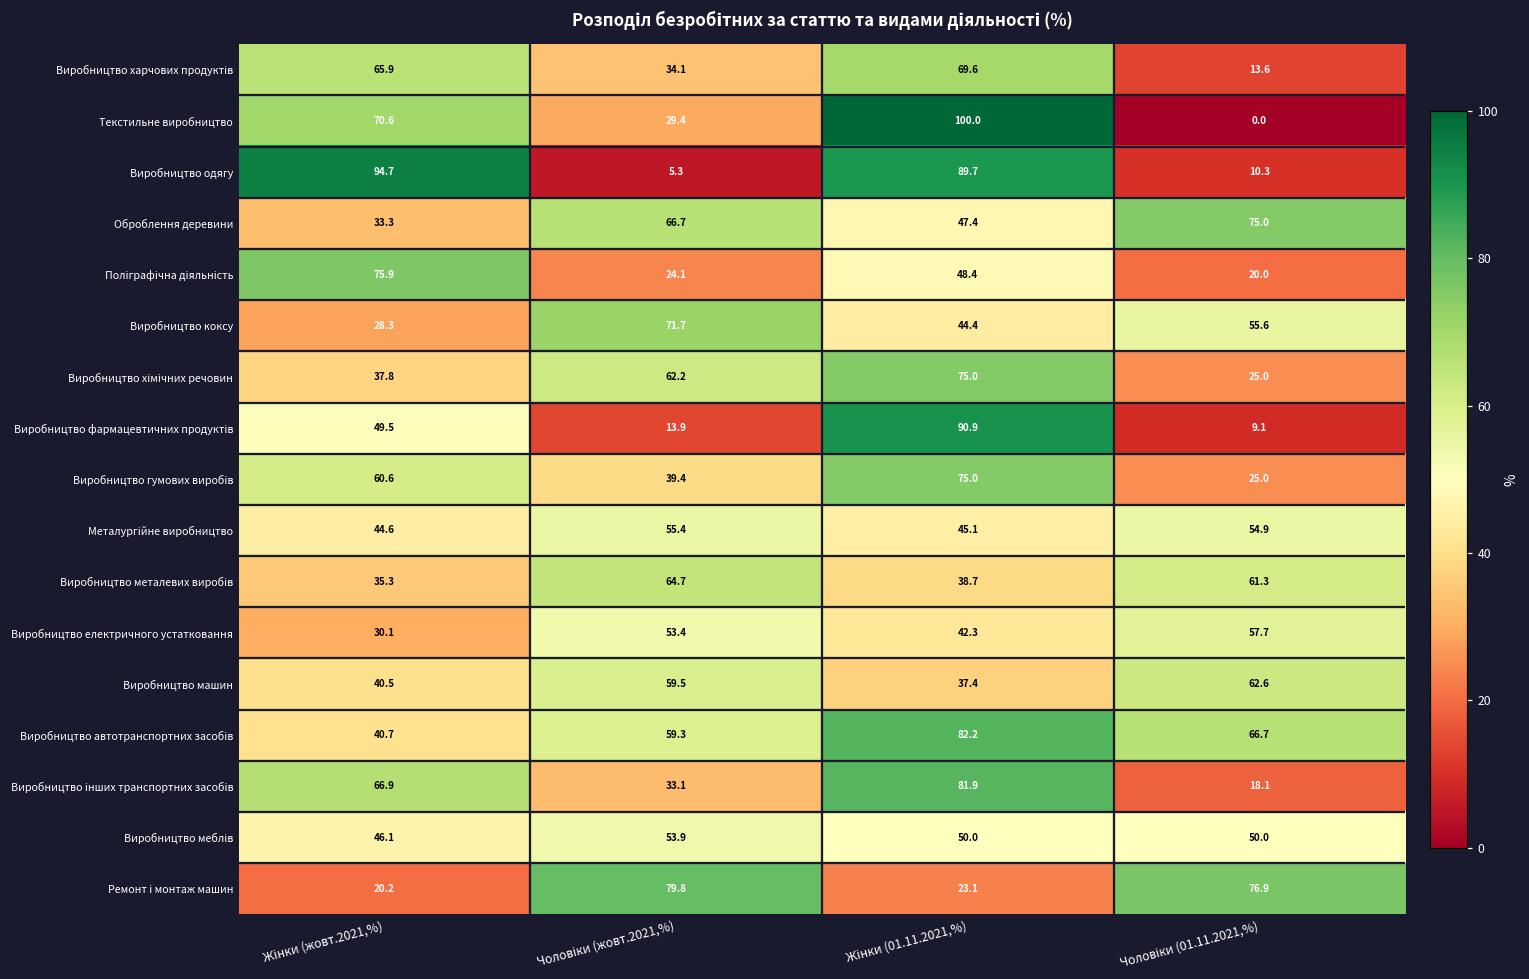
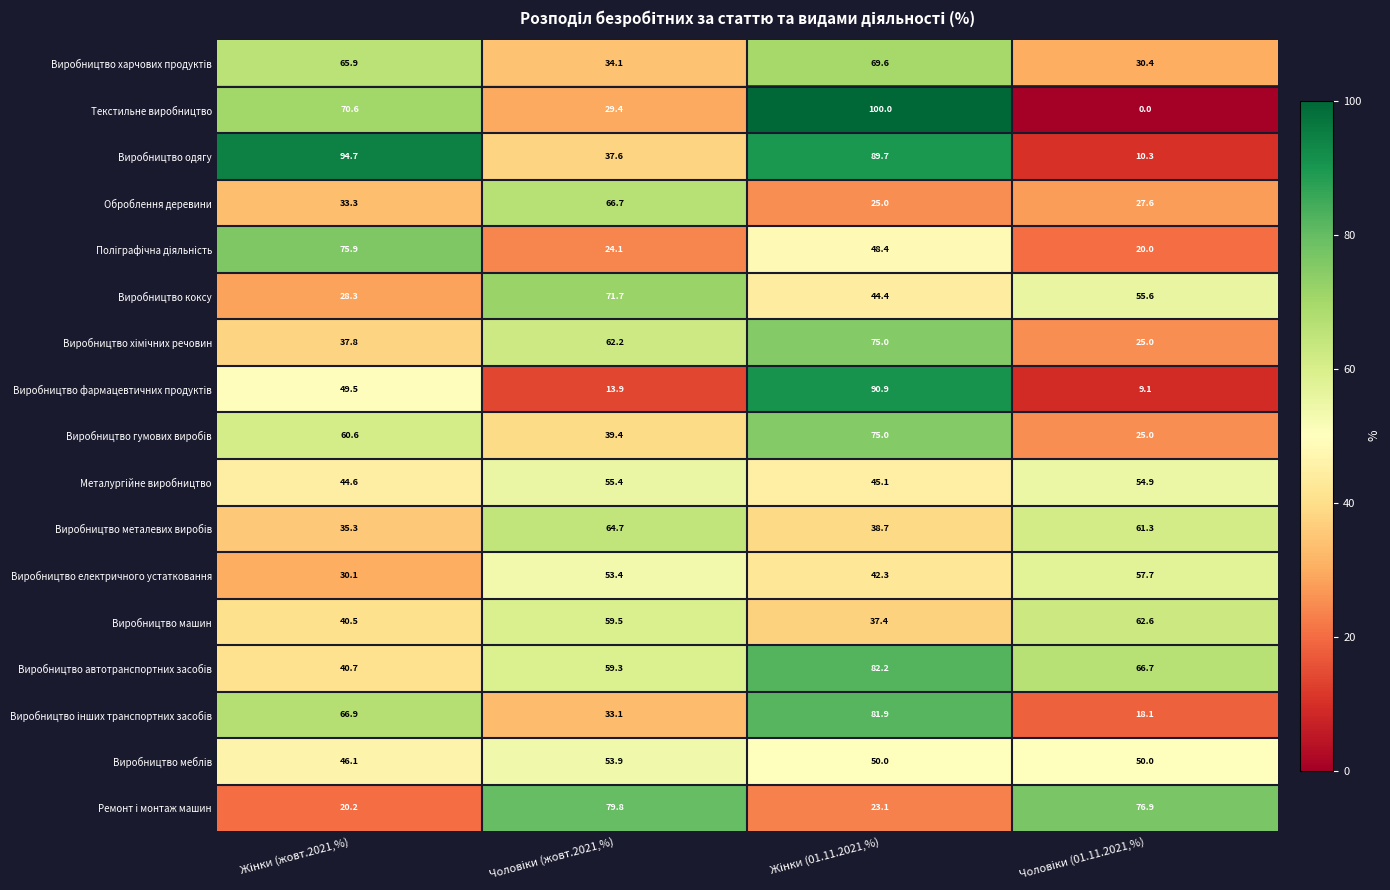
  {
    "Виробництво харчових продуктів": {
      "Жінки (жовт.2021,%)": 65.9,
      "Чоловіки (жовт.2021,%)": 34.1,
      "Жінки (01.11.2021,%)": 69.6,
-     "Чоловіки (01.11.2021,%)": 13.6
+     "Чоловіки (01.11.2021,%)": 30.4
    },
    "Текстильне виробництво": {
      "Жінки (жовт.2021,%)": 70.6,
      "Чоловіки (жовт.2021,%)": 29.4,
      "Жінки (01.11.2021,%)": 100.0,
      "Чоловіки (01.11.2021,%)": 0.0
    },
    "Виробництво одягу": {
      "Жінки (жовт.2021,%)": 94.7,
-     "Чоловіки (жовт.2021,%)": 5.3,
+     "Чоловіки (жовт.2021,%)": 37.6,
      "Жінки (01.11.2021,%)": 89.7,
      "Чоловіки (01.11.2021,%)": 10.3
    },
    "Оброблення деревини": {
      "Жінки (жовт.2021,%)": 33.3,
      "Чоловіки (жовт.2021,%)": 66.7,
-     "Жінки (01.11.2021,%)": 47.4,
-     "Чоловіки (01.11.2021,%)": 75.0
+     "Жінки (01.11.2021,%)": 25.0,
+     "Чоловіки (01.11.2021,%)": 27.6
    },
    "Поліграфічна діяльність": {
      "Жінки (жовт.2021,%)": 75.9,
      "Чоловіки (жовт.2021,%)": 24.1,
      "Жінки (01.11.2021,%)": 48.4,
      "Чоловіки (01.11.2021,%)": 20.0
    },
    "Виробництво коксу": {
      "Жінки (жовт.2021,%)": 28.3,
      "Чоловіки (жовт.2021,%)": 71.7,
      "Жінки (01.11.2021,%)": 44.4,
      "Чоловіки (01.11.2021,%)": 55.6
    },
    "Виробництво хімічних речовин": {
      "Жінки (жовт.2021,%)": 37.8,
      "Чоловіки (жовт.2021,%)": 62.2,
      "Жінки (01.11.2021,%)": 75.0,
      "Чоловіки (01.11.2021,%)": 25.0
    },
    "Виробництво фармацевтичних продуктів": {
      "Жінки (жовт.2021,%)": 49.5,
      "Чоловіки (жовт.2021,%)": 13.9,
      "Жінки (01.11.2021,%)": 90.9,
      "Чоловіки (01.11.2021,%)": 9.1
    },
    "Виробництво гумових виробів": {
      "Жінки (жовт.2021,%)": 60.6,
      "Чоловіки (жовт.2021,%)": 39.4,
      "Жінки (01.11.2021,%)": 75.0,
      "Чоловіки (01.11.2021,%)": 25.0
    },
    "Металургійне виробництво": {
      "Жінки (жовт.2021,%)": 44.6,
      "Чоловіки (жовт.2021,%)": 55.4,
      "Жінки (01.11.2021,%)": 45.1,
      "Чоловіки (01.11.2021,%)": 54.9
    },
    "Виробництво металевих виробів": {
      "Жінки (жовт.2021,%)": 35.3,
      "Чоловіки (жовт.2021,%)": 64.7,
      "Жінки (01.11.2021,%)": 38.7,
      "Чоловіки (01.11.2021,%)": 61.3
    },
    "Виробництво електричного устатковання": {
      "Жінки (жовт.2021,%)": 30.1,
      "Чоловіки (жовт.2021,%)": 53.4,
      "Жінки (01.11.2021,%)": 42.3,
      "Чоловіки (01.11.2021,%)": 57.7
    },
    "Виробництво машин": {
      "Жінки (жовт.2021,%)": 40.5,
      "Чоловіки (жовт.2021,%)": 59.5,
      "Жінки (01.11.2021,%)": 37.4,
      "Чоловіки (01.11.2021,%)": 62.6
    },
    "Виробництво автотранспортних засобів": {
      "Жінки (жовт.2021,%)": 40.7,
      "Чоловіки (жовт.2021,%)": 59.3,
      "Жінки (01.11.2021,%)": 82.2,
      "Чоловіки (01.11.2021,%)": 66.7
    },
    "Виробництво інших транспортних засобів": {
      "Жінки (жовт.2021,%)": 66.9,
      "Чоловіки (жовт.2021,%)": 33.1,
      "Жінки (01.11.2021,%)": 81.9,
      "Чоловіки (01.11.2021,%)": 18.1
    },
    "Виробництво меблів": {
      "Жінки (жовт.2021,%)": 46.1,
      "Чоловіки (жовт.2021,%)": 53.9,
      "Жінки (01.11.2021,%)": 50.0,
      "Чоловіки (01.11.2021,%)": 50.0
    },
    "Ремонт і монтаж машин": {
      "Жінки (жовт.2021,%)": 20.2,
      "Чоловіки (жовт.2021,%)": 79.8,
      "Жінки (01.11.2021,%)": 23.1,
      "Чоловіки (01.11.2021,%)": 76.9
    }
  }
